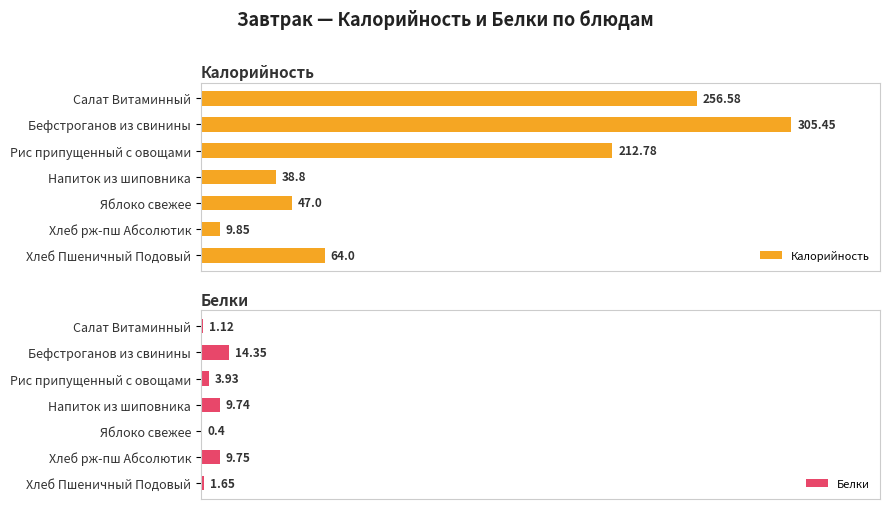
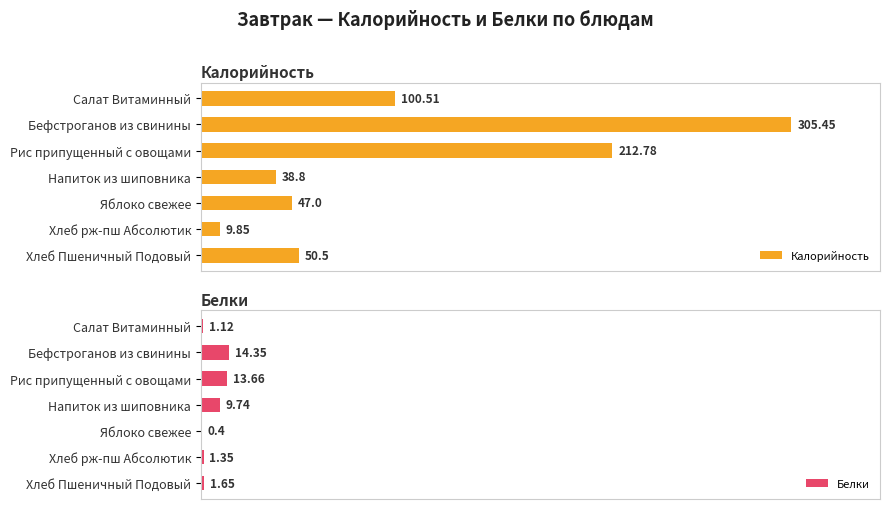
  {
    "Калорийность": {
-     "Салат Витаминный": 256.58,
+     "Салат Витаминный": 100.51,
      "Бефстроганов из свинины": 305.45,
      "Рис припущенный с овощами": 212.78,
      "Напиток из шиповника": 38.8,
      "Яблоко свежее": 47.0,
      "Хлеб рж-пш Абсолютик": 9.85,
-     "Хлеб Пшеничный Подовый": 64.0
+     "Хлеб Пшеничный Подовый": 50.5
    },
    "Белки": {
      "Салат Витаминный": 1.12,
      "Бефстроганов из свинины": 14.35,
-     "Рис припущенный с овощами": 3.93,
+     "Рис припущенный с овощами": 13.66,
      "Напиток из шиповника": 9.74,
      "Яблоко свежее": 0.4,
-     "Хлеб рж-пш Абсолютик": 9.75,
+     "Хлеб рж-пш Абсолютик": 1.35,
      "Хлеб Пшеничный Подовый": 1.65
    }
  }
